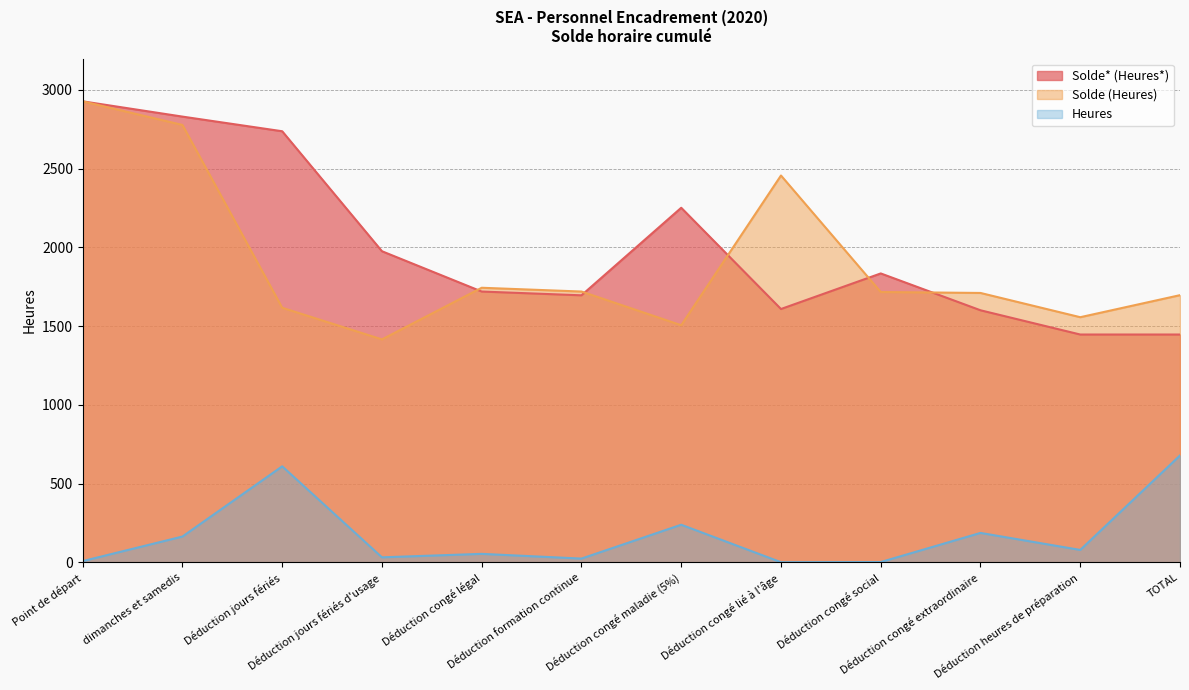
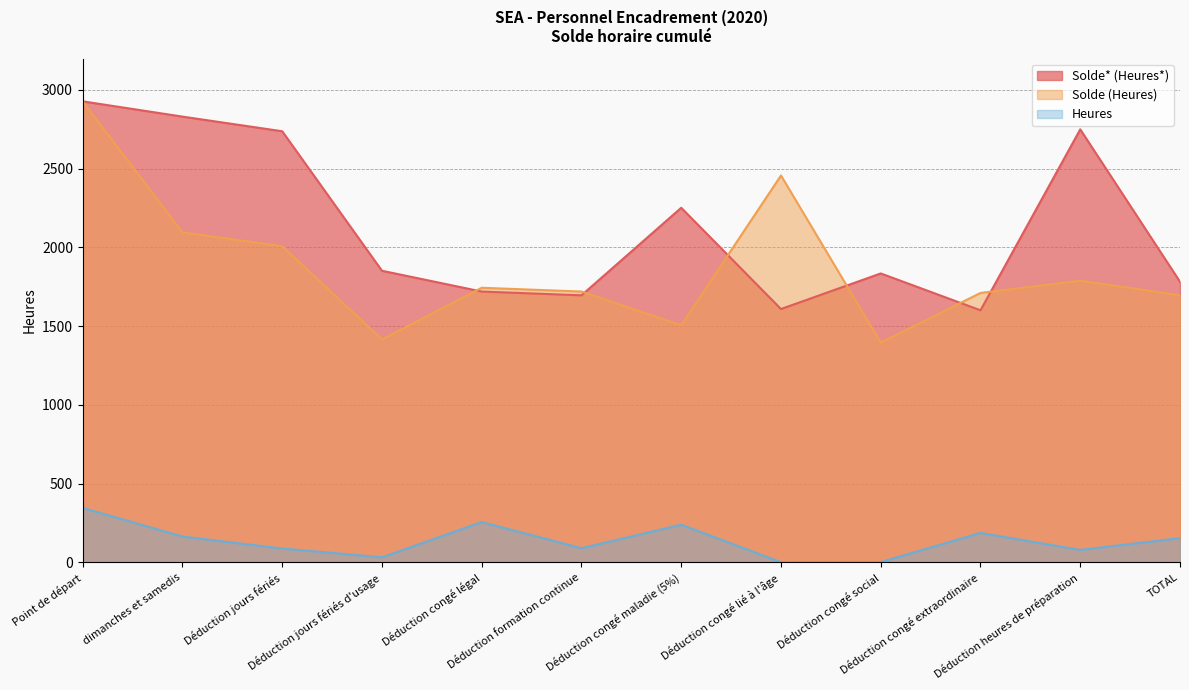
  {
    "Solde* (Heures*)": {
      "dimanches et samedis": 2830,
      "Déduction jours fériés": 2740,
-     "Déduction jours fériés d'usage": 1980,
+     "Déduction jours fériés d'usage": 1850,
      "Déduction congé légal": 1720,
      "Déduction formation continue": 1700,
      "Déduction congé maladie (5%)": 2250,
      "Déduction congé lié à l'âge": 1610,
      "Déduction congé social": 1840,
      "Déduction congé extraordinaire": 1600,
-     "Déduction heures de préparation": 1450,
-     "TOTAL": 1450
+     "Déduction heures de préparation": 2750,
+     "TOTAL": 1780
    },
    "Solde (Heures)": {
-     "dimanches et samedis": 2780,
-     "Déduction jours fériés": 1620,
+     "dimanches et samedis": 2100,
+     "Déduction jours fériés": 2010,
      "Déduction jours fériés d'usage": 1420,
      "Déduction congé légal": 1740,
      "Déduction formation continue": 1720,
      "Déduction congé maladie (5%)": 1510,
      "Déduction congé lié à l'âge": 2460,
-     "Déduction congé social": 1720,
+     "Déduction congé social": 1400,
      "Déduction congé extraordinaire": 1710,
-     "Déduction heures de préparation": 1560,
+     "Déduction heures de préparation": 1790,
      "TOTAL": 1700
    },
    "Heures": {
-     "Point de départ": 10,
+     "Point de départ": 350,
      "dimanches et samedis": 160,
-     "Déduction jours fériés": 610,
+     "Déduction jours fériés": 90,
      "Déduction jours fériés d'usage": 30,
-     "Déduction congé légal": 50,
-     "Déduction formation continue": 20,
+     "Déduction congé légal": 260,
+     "Déduction formation continue": 90,
      "Déduction congé maladie (5%)": 240,
      "Déduction congé lié à l'âge": 0,
      "Déduction congé social": 0,
      "Déduction congé extraordinaire": 190,
      "Déduction heures de préparation": 80,
-     "TOTAL": 680
+     "TOTAL": 150
    }
  }
